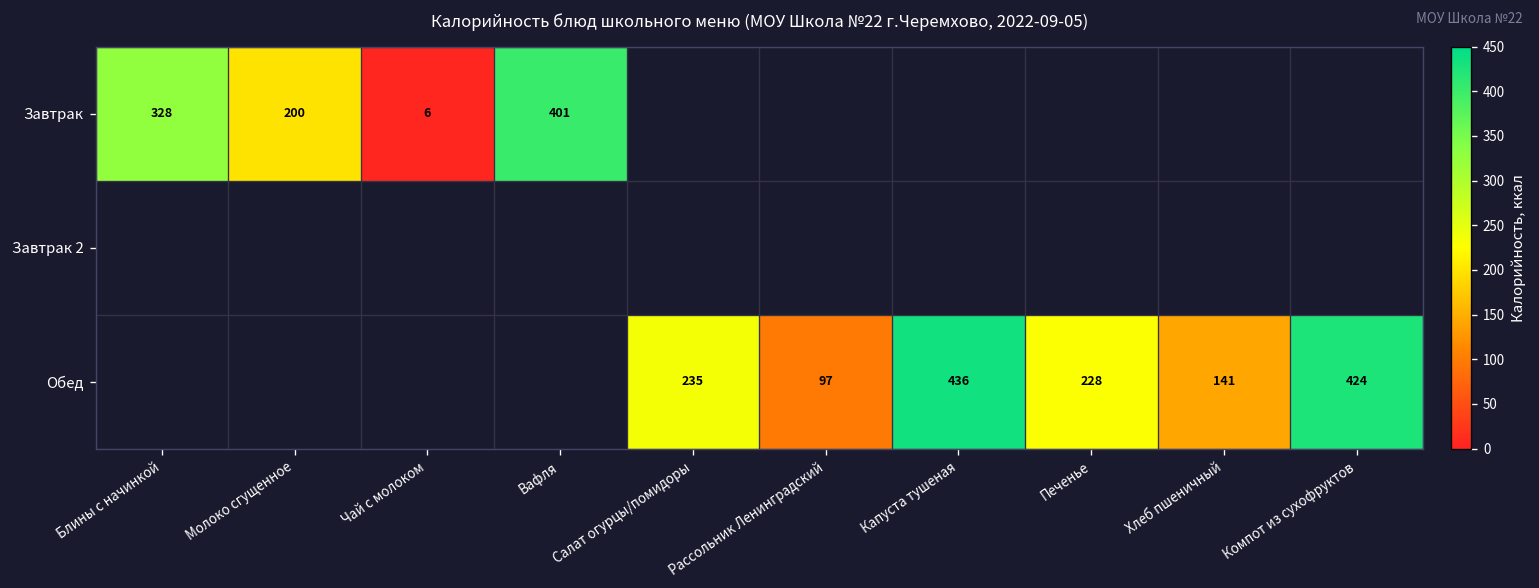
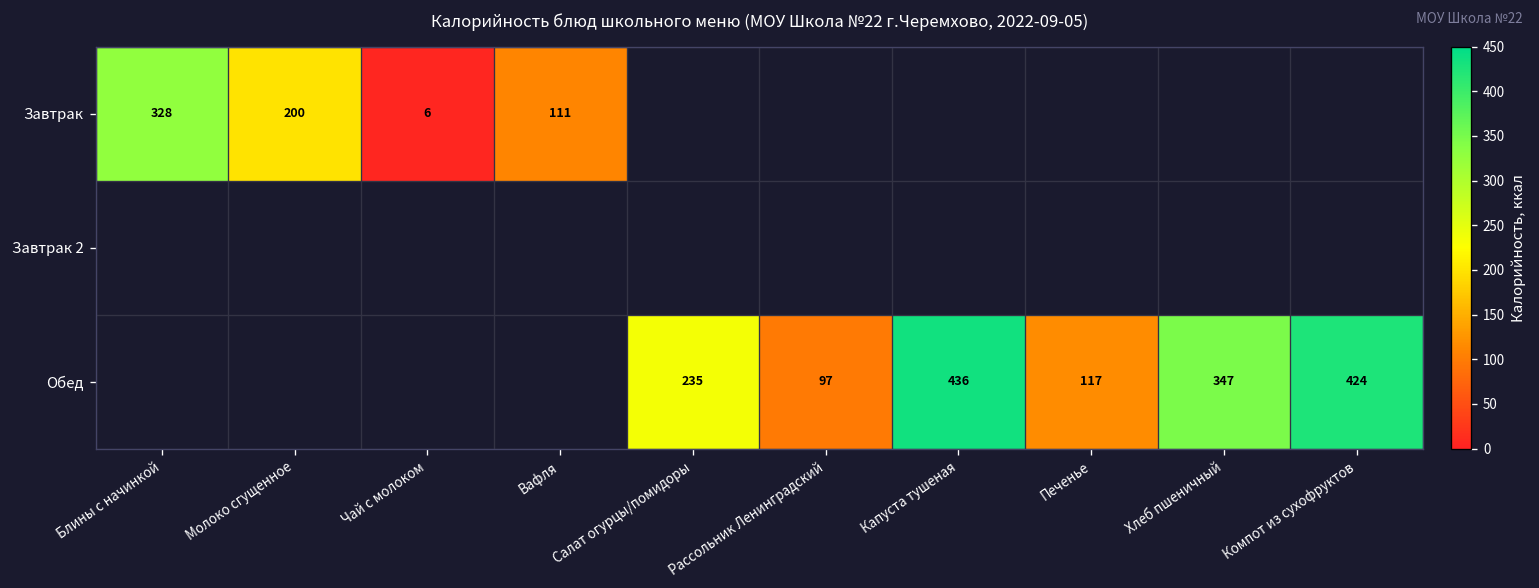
  {
    "Завтрак": {
      "Блины с начинкой": 328,
      "Молоко сгущенное": 200,
      "Чай с молоком": 6,
-     "Вафля": 401
+     "Вафля": 111
    },
    "Обед": {
      "Салат огурцы/помидоры": 235,
      "Рассольник Ленинградский": 97,
      "Капуста тушеная": 436,
-     "Печенье": 228,
-     "Хлеб пшеничный": 141,
+     "Печенье": 117,
+     "Хлеб пшеничный": 347,
      "Компот из сухофруктов": 424
    }
  }
